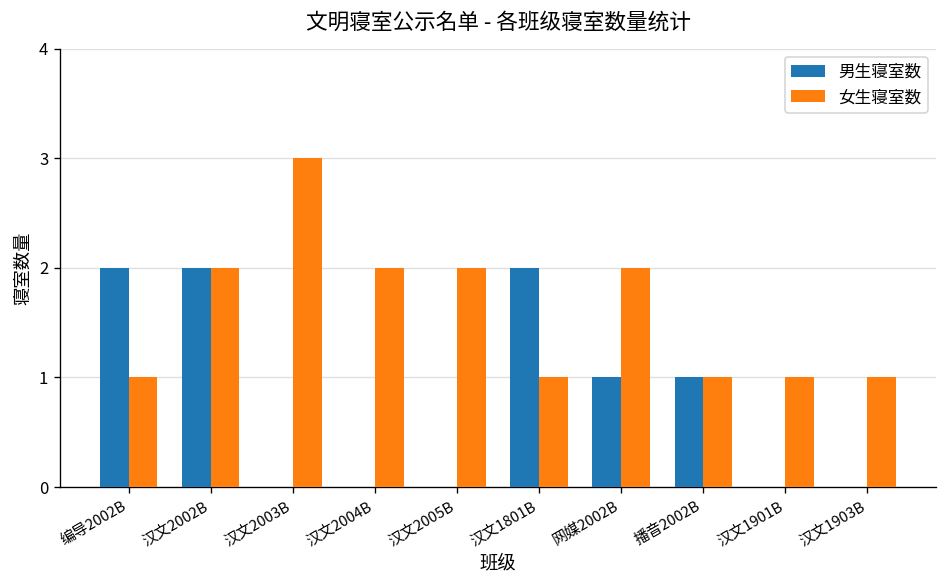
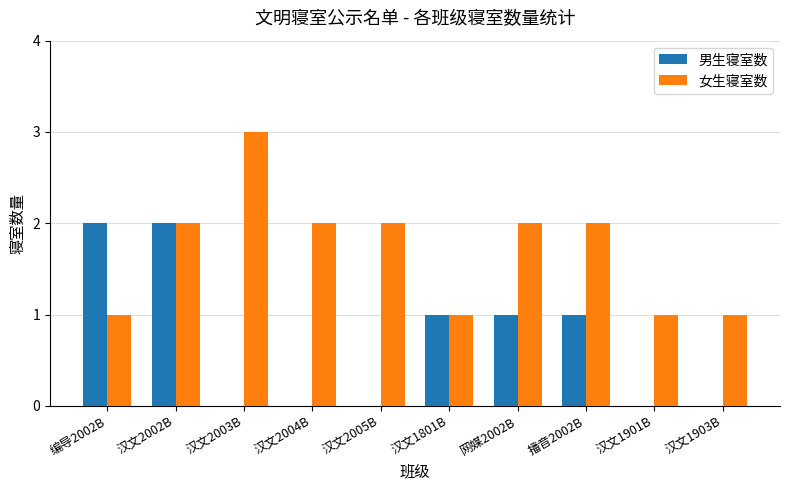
  {
    "男生寝室数": {
      "编导2002B": 2,
      "汉文2002B": 2,
      "汉文2003B": 0,
      "汉文2004B": 0,
      "汉文2005B": 0,
-     "汉文1801B": 2,
+     "汉文1801B": 1,
      "网媒2002B": 1,
      "播音2002B": 1,
      "汉文1901B": 0,
      "汉文1903B": 0
    },
    "女生寝室数": {
      "编导2002B": 1,
      "汉文2002B": 2,
      "汉文2003B": 3,
      "汉文2004B": 2,
      "汉文2005B": 2,
      "汉文1801B": 1,
      "网媒2002B": 2,
-     "播音2002B": 1,
+     "播音2002B": 2,
      "汉文1901B": 1,
      "汉文1903B": 1
    }
  }
